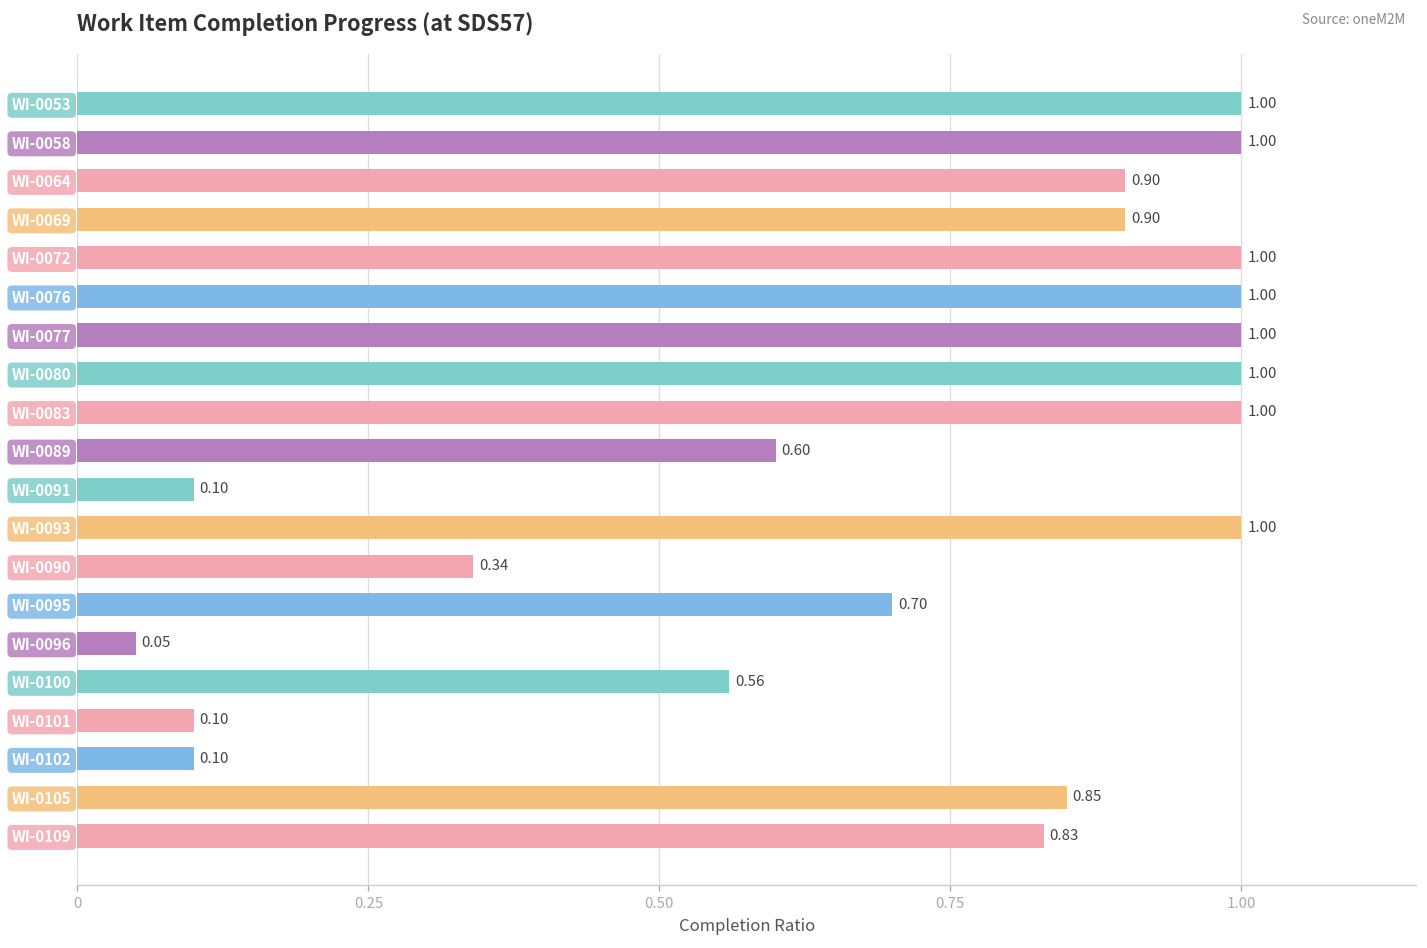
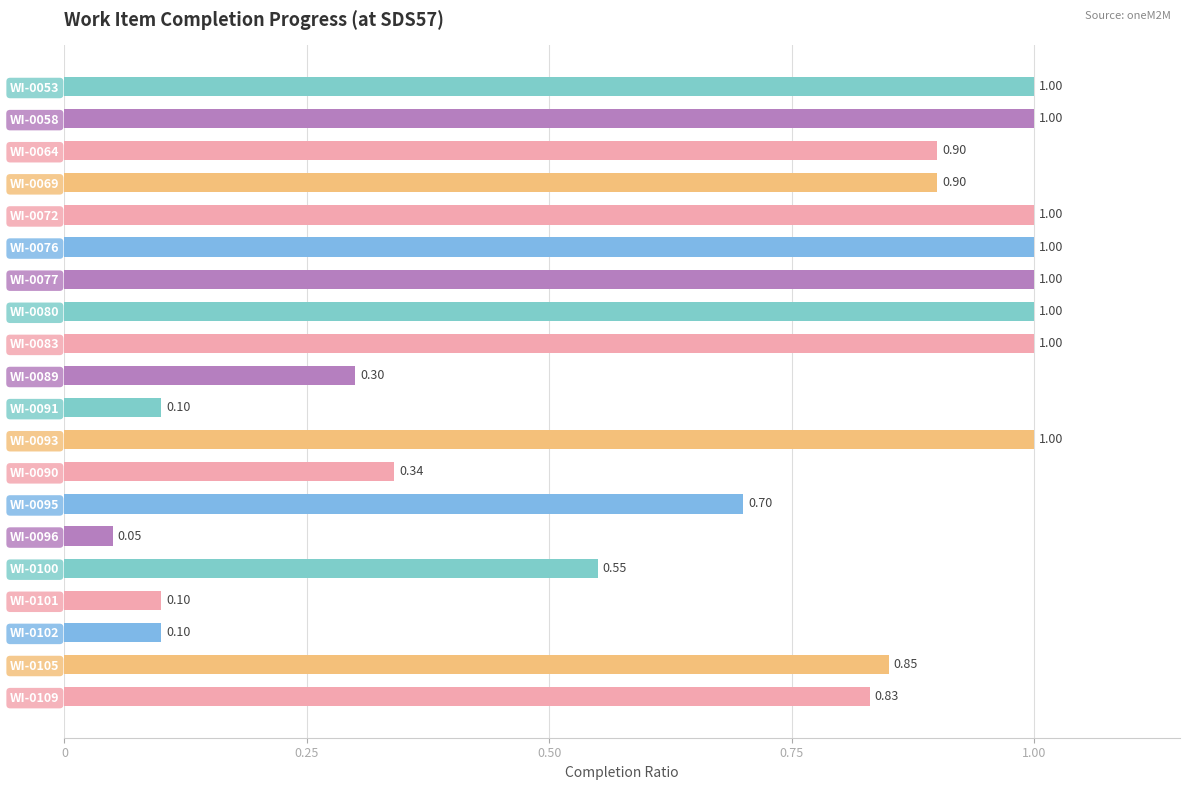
  {
    "WI-0053": 1.00,
    "WI-0058": 1.00,
    "WI-0064": 0.90,
    "WI-0069": 0.90,
    "WI-0072": 1.00,
    "WI-0076": 1.00,
    "WI-0077": 1.00,
    "WI-0080": 1.00,
    "WI-0083": 1.00,
-   "WI-0089": 0.60,
+   "WI-0089": 0.30,
    "WI-0091": 0.10,
    "WI-0093": 1.00,
    "WI-0090": 0.34,
    "WI-0095": 0.70,
    "WI-0096": 0.05,
-   "WI-0100": 0.56,
+   "WI-0100": 0.55,
    "WI-0101": 0.10,
    "WI-0102": 0.10,
    "WI-0105": 0.85,
    "WI-0109": 0.83
  }
